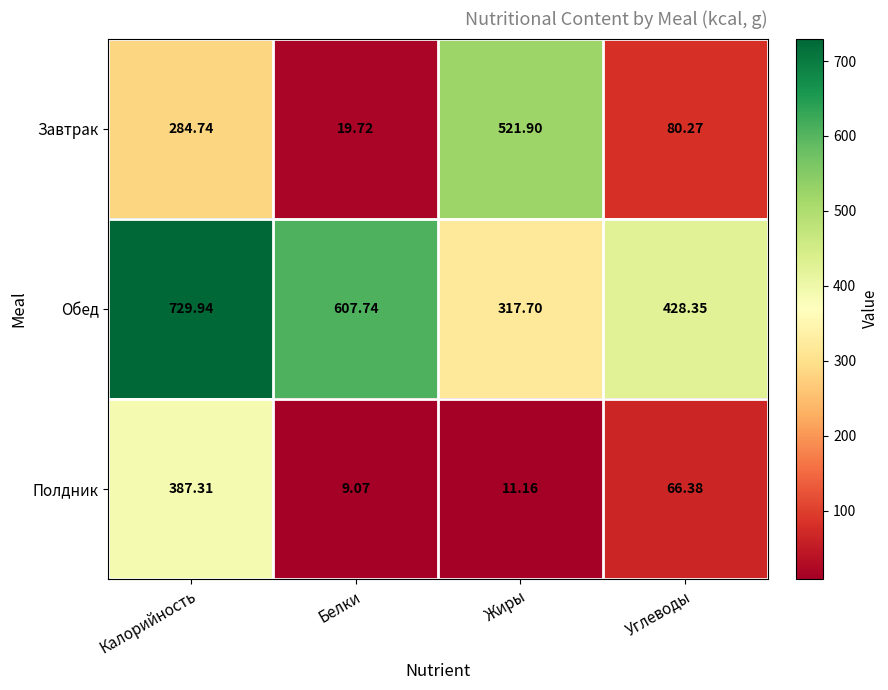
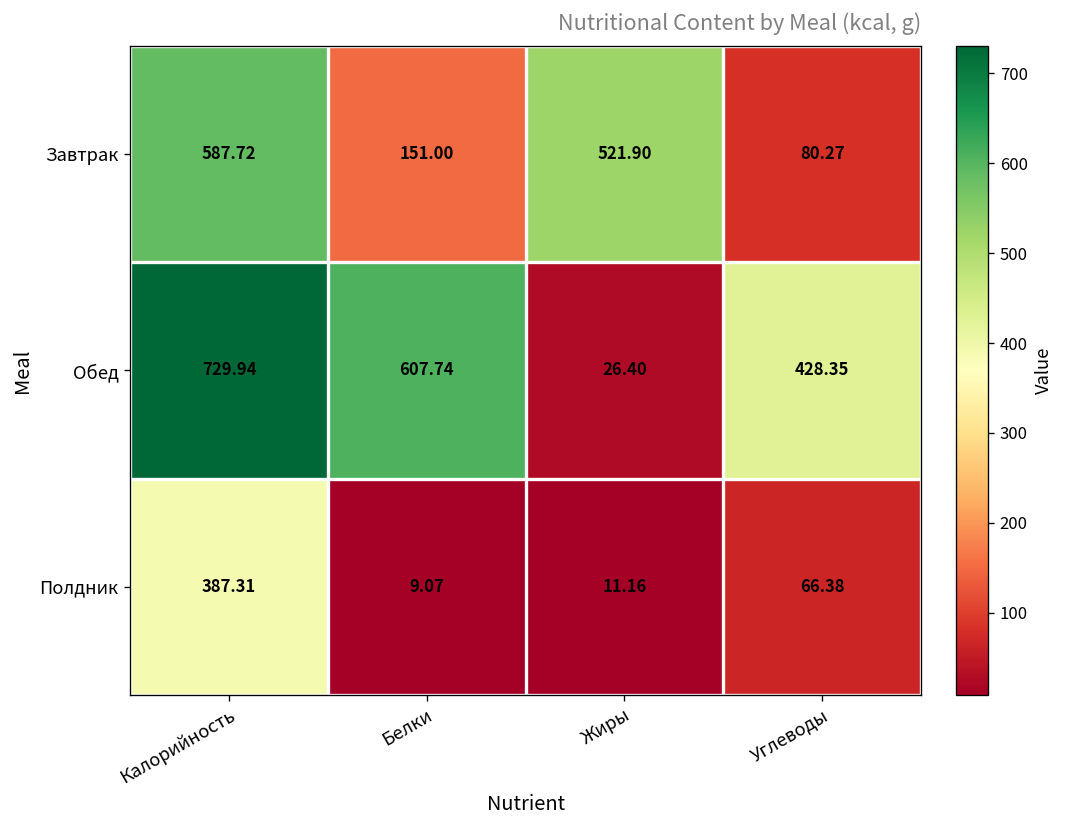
  {
    "Завтрак": {
-     "Калорийность": 284.74,
-     "Белки": 19.72,
+     "Калорийность": 587.72,
+     "Белки": 151.00,
      "Жиры": 521.90,
      "Углеводы": 80.27
    },
    "Обед": {
      "Калорийность": 729.94,
      "Белки": 607.74,
-     "Жиры": 317.70,
+     "Жиры": 26.40,
      "Углеводы": 428.35
    },
    "Полдник": {
      "Калорийность": 387.31,
      "Белки": 9.07,
      "Жиры": 11.16,
      "Углеводы": 66.38
    }
  }
